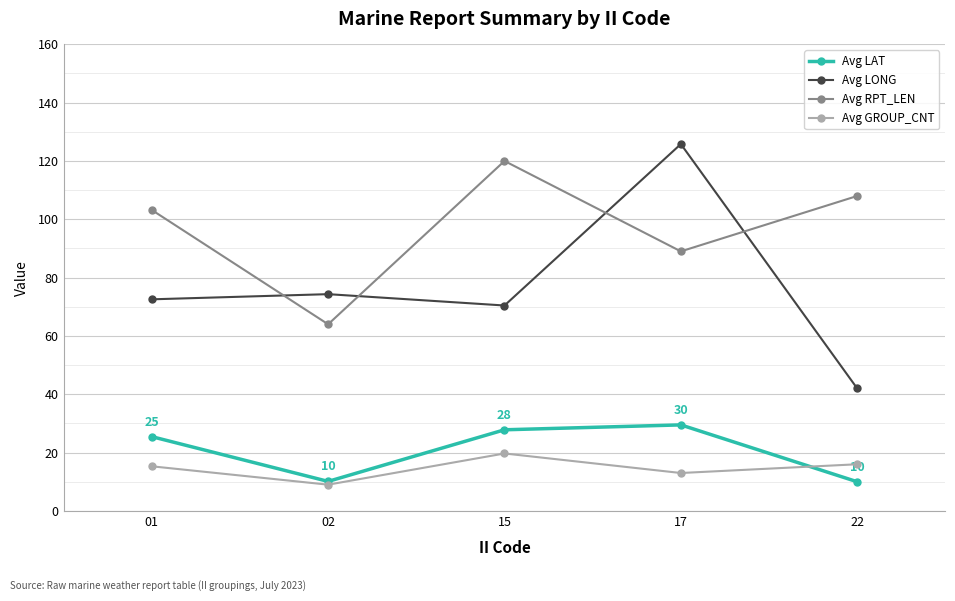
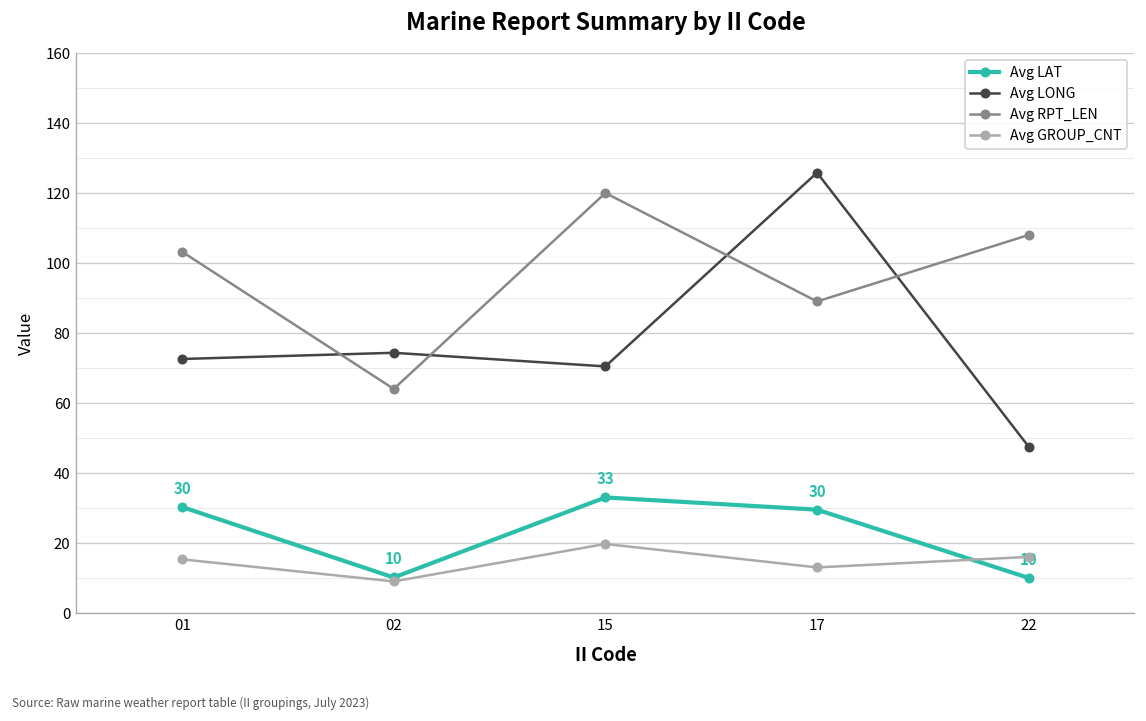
  {
    "Avg LAT": {
-     "01": 25,
+     "01": 30,
      "02": 10,
-     "15": 28,
+     "15": 33,
      "17": 30
    },
    "Avg LONG": {
      "01": 73,
      "02": 74,
      "15": 70,
      "17": 126,
-     "22": 42
+     "22": 48
    }
  }
